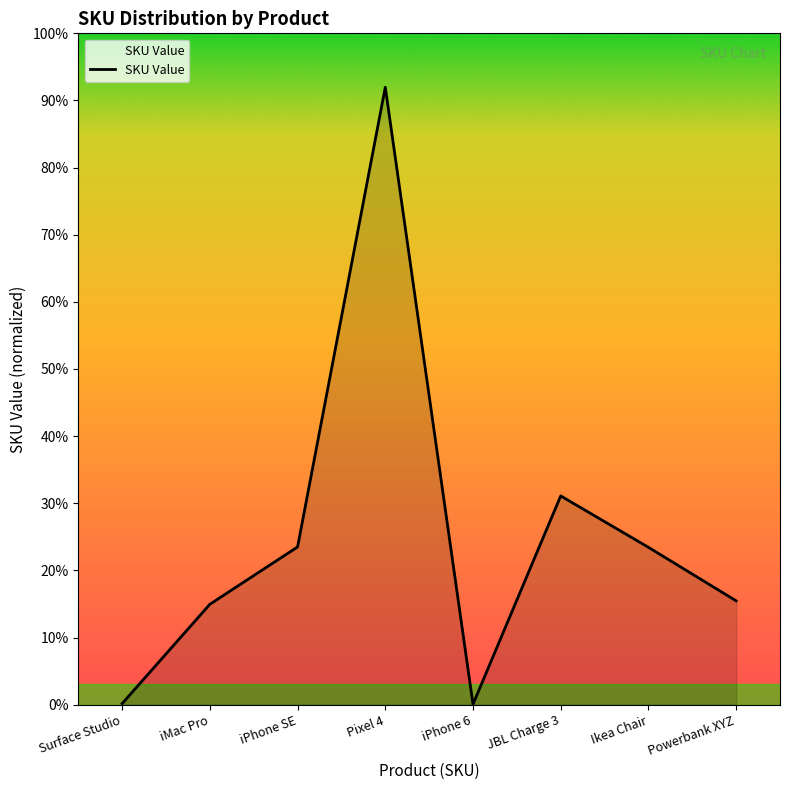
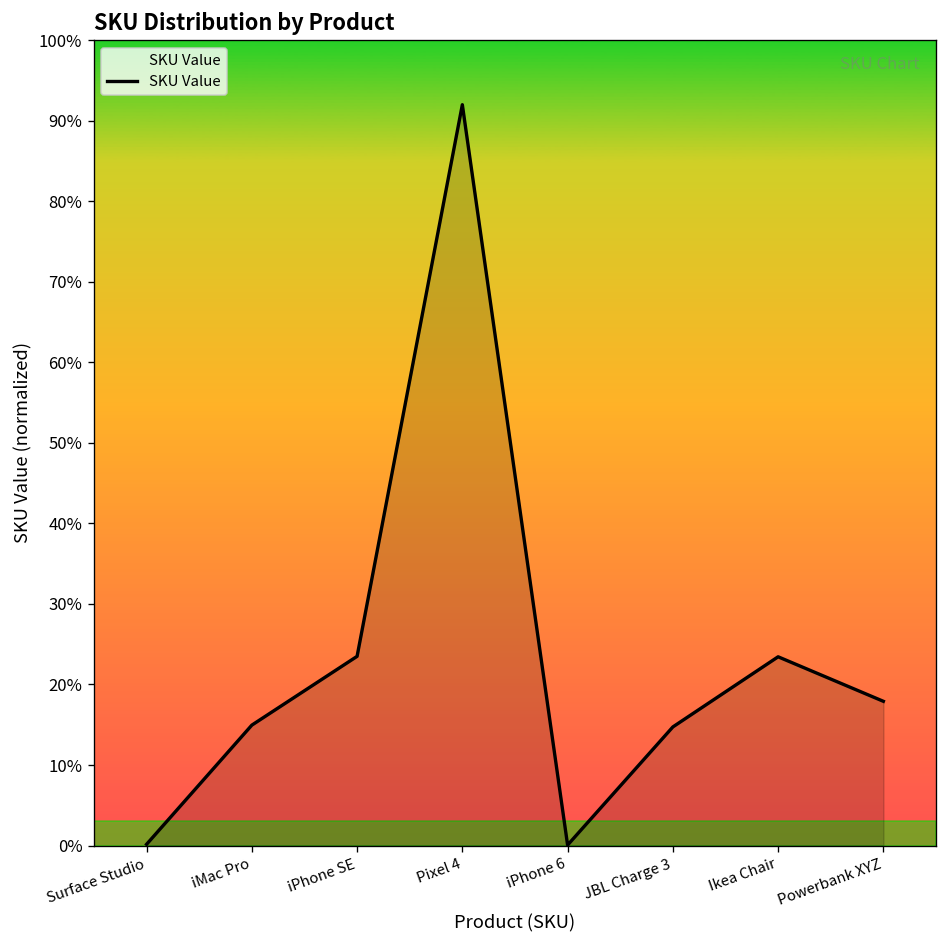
  {
    "iMac Pro": "15%",
    "iPhone SE": "23%",
    "Pixel 4": "92%",
-   "JBL Charge 3": "31%",
+   "JBL Charge 3": "15%",
    "Ikea Chair": "23%",
-   "Powerbank XYZ": "15%"
+   "Powerbank XYZ": "18%"
  }
